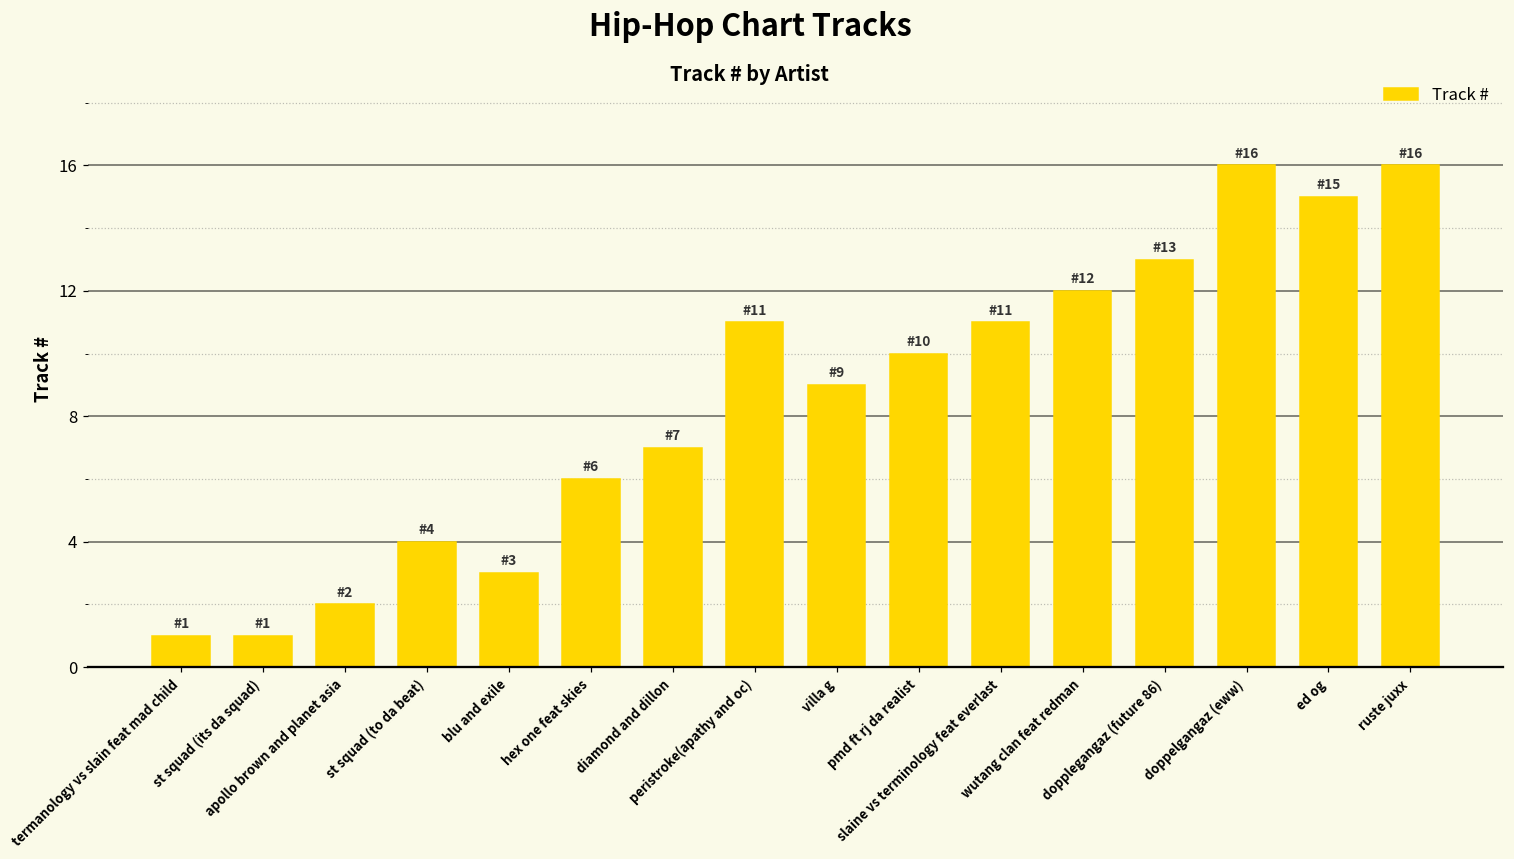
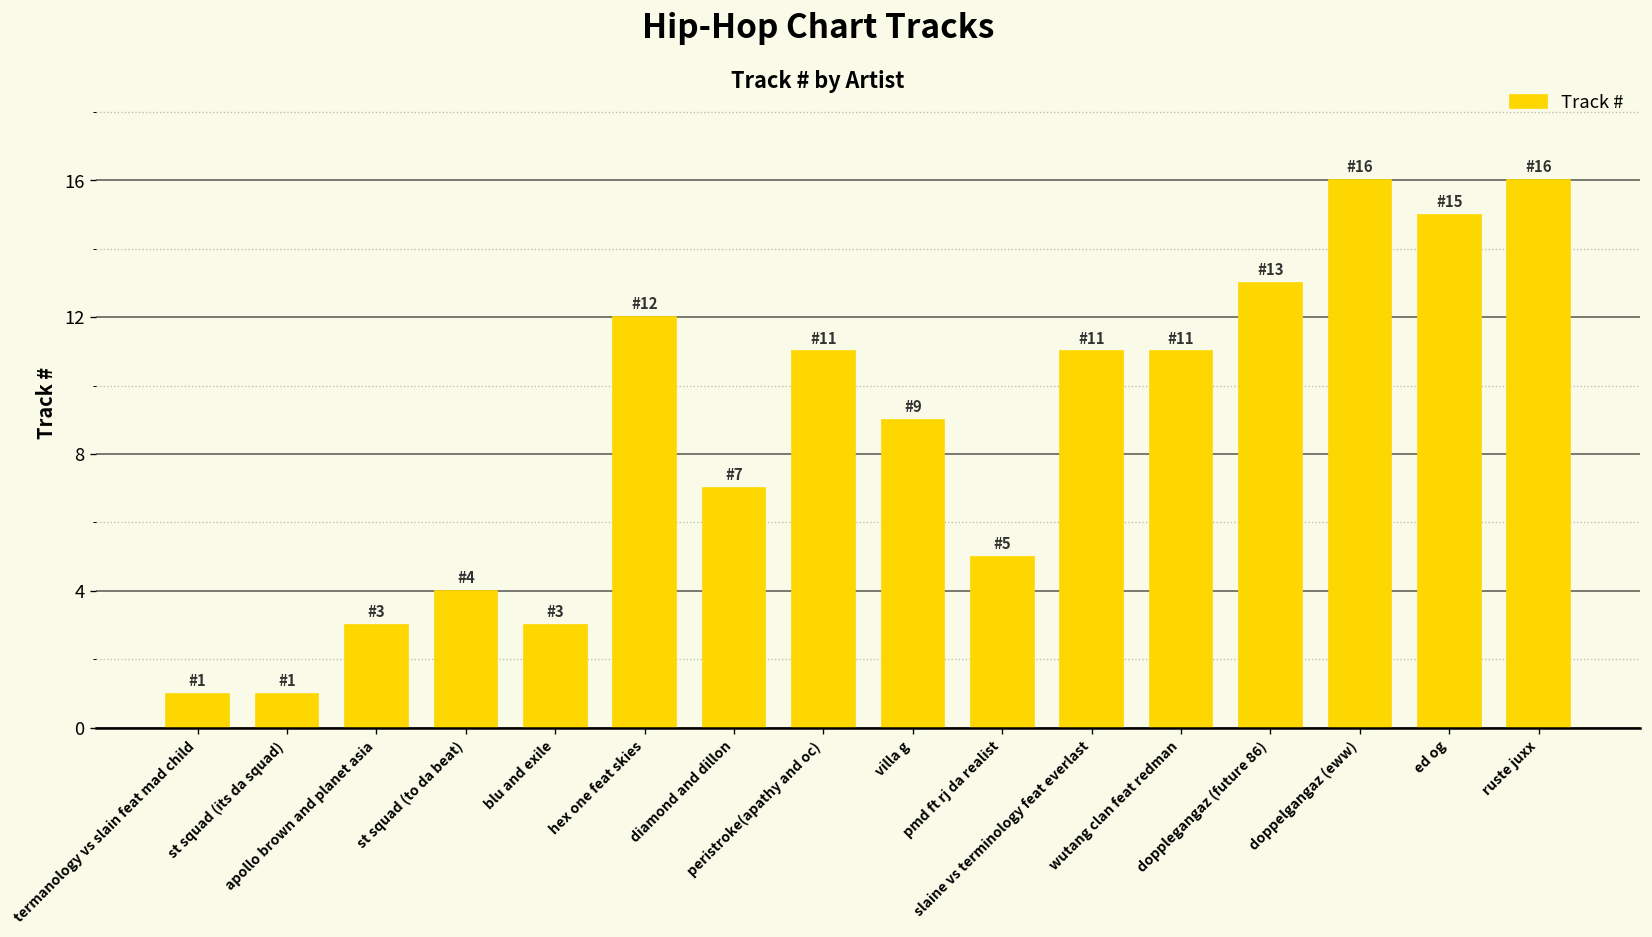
  {
    "termanology vs slain feat mad child": 1,
    "st squad (its da squad)": 1,
-   "apollo brown and planet asia": 2,
+   "apollo brown and planet asia": 3,
    "st squad (to da beat)": 4,
    "blu and exile": 3,
-   "hex one feat skies": 6,
+   "hex one feat skies": 12,
    "diamond and dillon": 7,
    "peristroke(apathy and oc)": 11,
    "villa g": 9,
-   "pmd ft rj da realist": 10,
+   "pmd ft rj da realist": 5,
    "slaine vs terminology feat everlast": 11,
-   "wutang clan feat redman": 12,
+   "wutang clan feat redman": 11,
    "dopplegangaz (future 86)": 13,
    "doppelgangaz (eww)": 16,
    "ed og": 15,
    "ruste juxx": 16
  }
